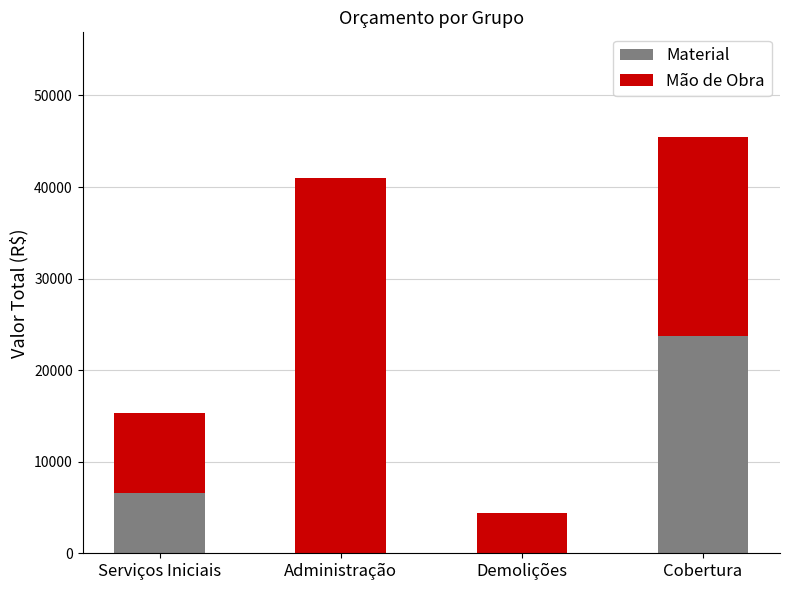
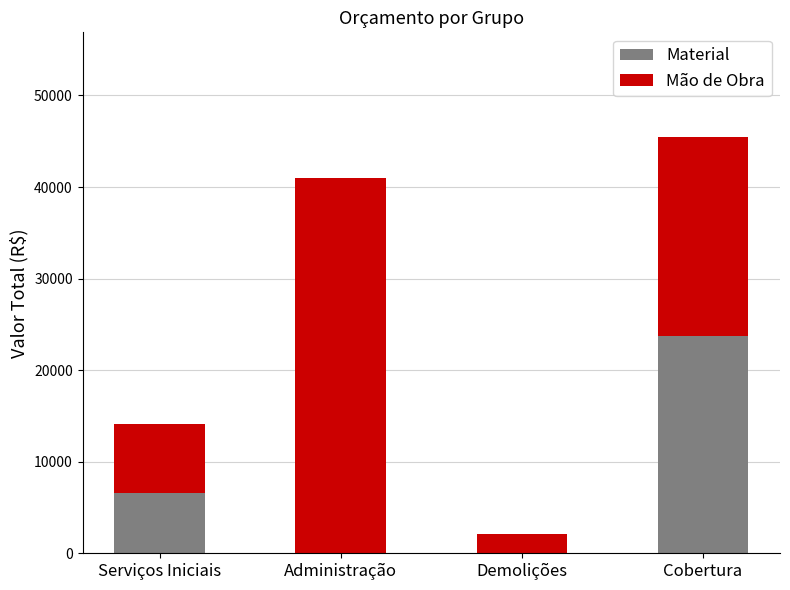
  {
    "Material": {
      "Serviços Iniciais": 7000,
      "Administração": 0,
      "Demolições": 0,
      "Cobertura": 24000
    },
    "Mão de Obra": {
-     "Serviços Iniciais": 9000,
+     "Serviços Iniciais": 8000,
      "Administração": 41000,
-     "Demolições": 4000,
+     "Demolições": 2000,
      "Cobertura": 22000
    }
  }
